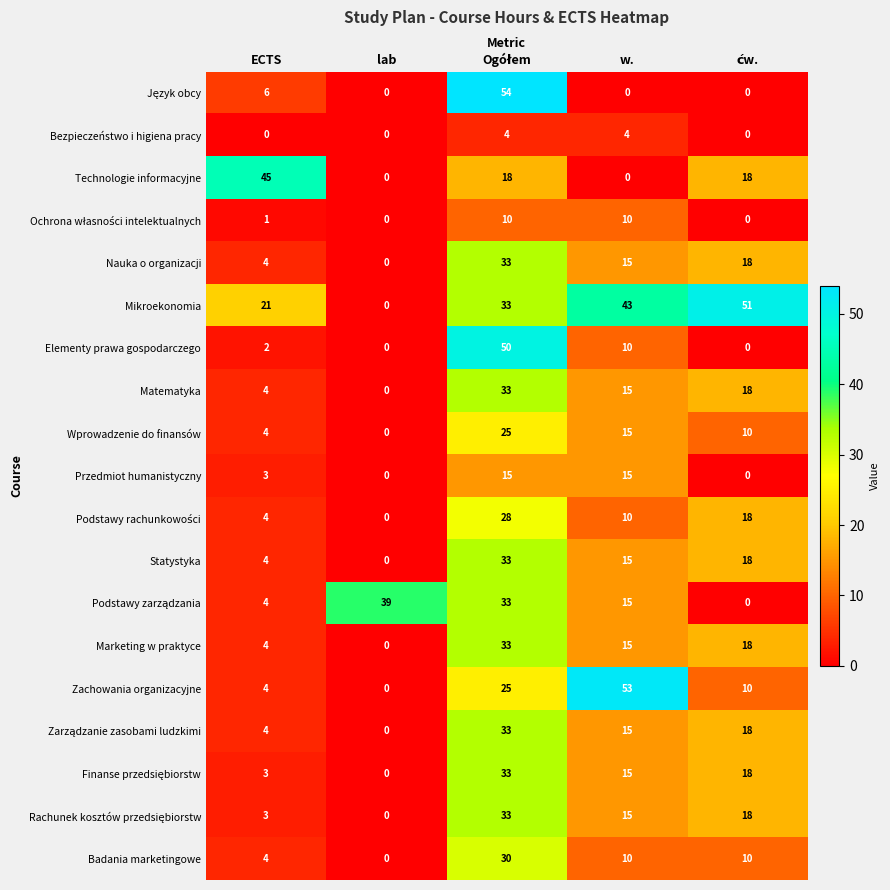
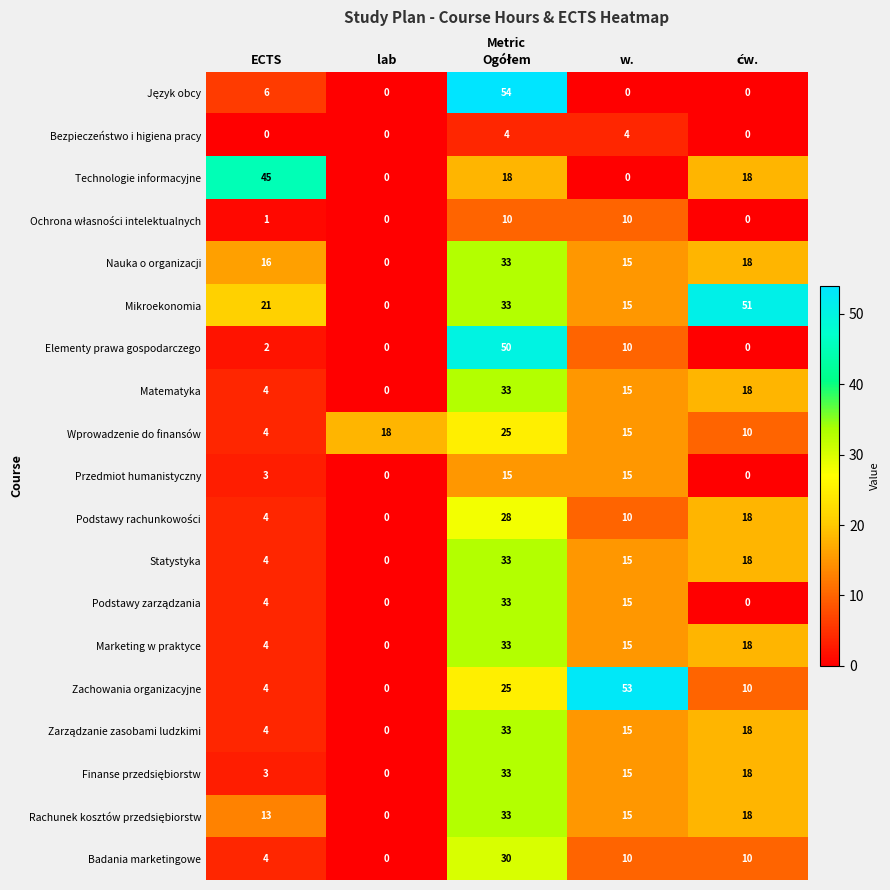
  {
    "Język obcy": {
      "ECTS": 6,
      "lab": 0,
      "Ogółem": 54,
      "w.": 0,
      "ćw.": 0
    },
    "Bezpieczeństwo i higiena pracy": {
      "ECTS": 0,
      "lab": 0,
      "Ogółem": 4,
      "w.": 4,
      "ćw.": 0
    },
    "Technologie informacyjne": {
      "ECTS": 45,
      "lab": 0,
      "Ogółem": 18,
      "w.": 0,
      "ćw.": 18
    },
    "Ochrona własności intelektualnych": {
      "ECTS": 1,
      "lab": 0,
      "Ogółem": 10,
      "w.": 10,
      "ćw.": 0
    },
    "Nauka o organizacji": {
-     "ECTS": 4,
+     "ECTS": 16,
      "lab": 0,
      "Ogółem": 33,
      "w.": 15,
      "ćw.": 18
    },
    "Mikroekonomia": {
      "ECTS": 21,
      "lab": 0,
      "Ogółem": 33,
-     "w.": 43,
+     "w.": 15,
      "ćw.": 51
    },
    "Elementy prawa gospodarczego": {
      "ECTS": 2,
      "lab": 0,
      "Ogółem": 50,
      "w.": 10,
      "ćw.": 0
    },
    "Matematyka": {
      "ECTS": 4,
      "lab": 0,
      "Ogółem": 33,
      "w.": 15,
      "ćw.": 18
    },
    "Wprowadzenie do finansów": {
      "ECTS": 4,
-     "lab": 0,
+     "lab": 18,
      "Ogółem": 25,
      "w.": 15,
      "ćw.": 10
    },
    "Przedmiot humanistyczny": {
      "ECTS": 3,
      "lab": 0,
      "Ogółem": 15,
      "w.": 15,
      "ćw.": 0
    },
    "Podstawy rachunkowości": {
      "ECTS": 4,
      "lab": 0,
      "Ogółem": 28,
      "w.": 10,
      "ćw.": 18
    },
    "Statystyka": {
      "ECTS": 4,
      "lab": 0,
      "Ogółem": 33,
      "w.": 15,
      "ćw.": 18
    },
    "Podstawy zarządzania": {
      "ECTS": 4,
-     "lab": 39,
+     "lab": 0,
      "Ogółem": 33,
      "w.": 15,
      "ćw.": 0
    },
    "Marketing w praktyce": {
      "ECTS": 4,
      "lab": 0,
      "Ogółem": 33,
      "w.": 15,
      "ćw.": 18
    },
    "Zachowania organizacyjne": {
      "ECTS": 4,
      "lab": 0,
      "Ogółem": 25,
      "w.": 53,
      "ćw.": 10
    },
    "Zarządzanie zasobami ludzkimi": {
      "ECTS": 4,
      "lab": 0,
      "Ogółem": 33,
      "w.": 15,
      "ćw.": 18
    },
    "Finanse przedsiębiorstw": {
      "ECTS": 3,
      "lab": 0,
      "Ogółem": 33,
      "w.": 15,
      "ćw.": 18
    },
    "Rachunek kosztów przedsiębiorstw": {
-     "ECTS": 3,
+     "ECTS": 13,
      "lab": 0,
      "Ogółem": 33,
      "w.": 15,
      "ćw.": 18
    },
    "Badania marketingowe": {
      "ECTS": 4,
      "lab": 0,
      "Ogółem": 30,
      "w.": 10,
      "ćw.": 10
    }
  }
